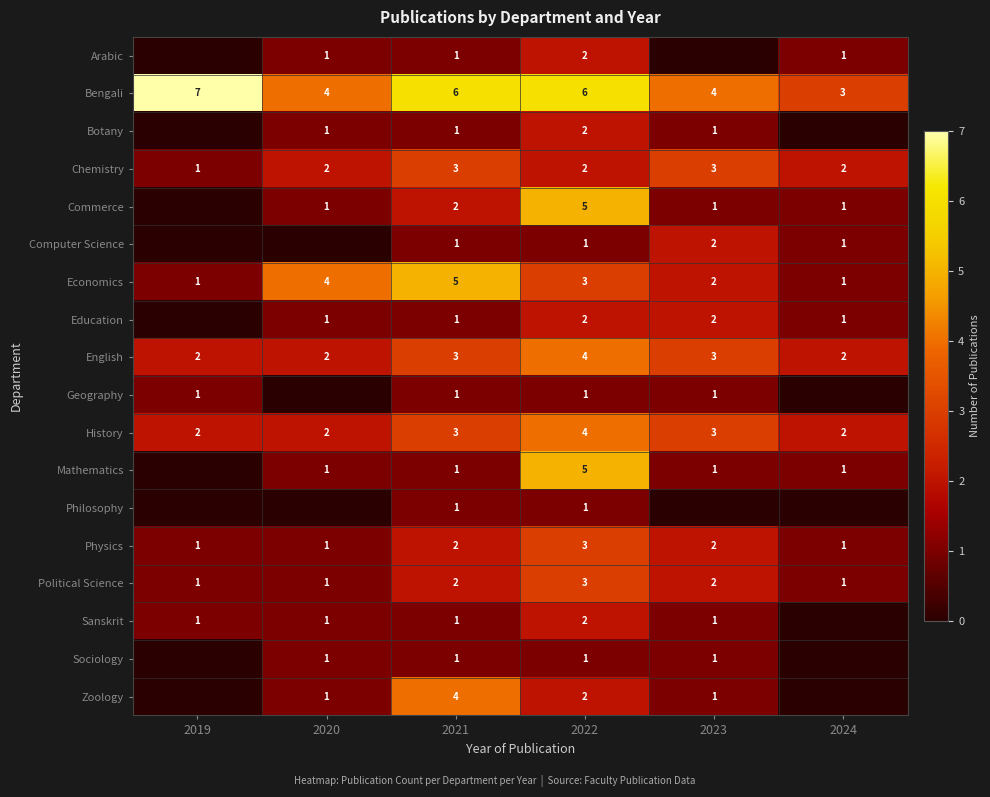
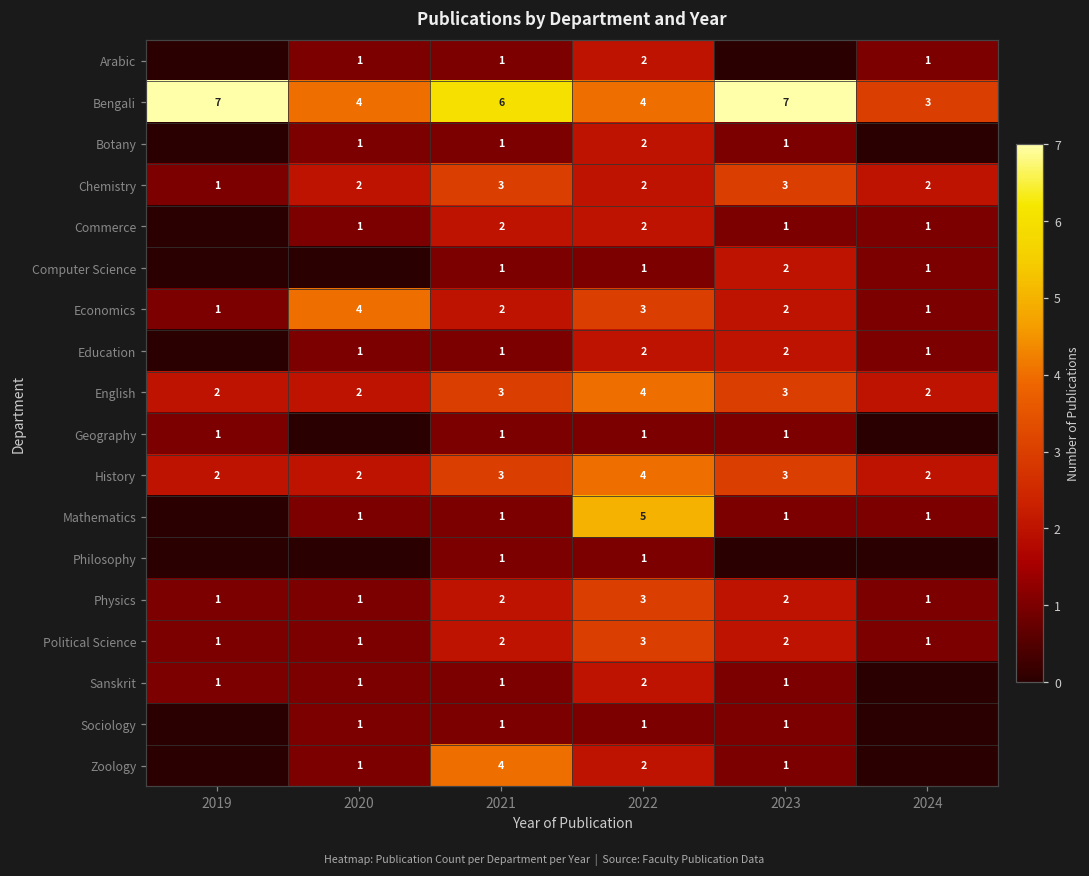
  {
    "Arabic": {
      "2020": 1,
      "2021": 1,
      "2022": 2,
      "2024": 1
    },
    "Bengali": {
      "2019": 7,
      "2020": 4,
      "2021": 6,
-     "2022": 6,
-     "2023": 4,
+     "2022": 4,
+     "2023": 7,
      "2024": 3
    },
    "Botany": {
      "2020": 1,
      "2021": 1,
      "2022": 2,
      "2023": 1
    },
    "Chemistry": {
      "2019": 1,
      "2020": 2,
      "2021": 3,
      "2022": 2,
      "2023": 3,
      "2024": 2
    },
    "Commerce": {
      "2020": 1,
      "2021": 2,
-     "2022": 5,
+     "2022": 2,
      "2023": 1,
      "2024": 1
    },
    "Computer Science": {
      "2021": 1,
      "2022": 1,
      "2023": 2,
      "2024": 1
    },
    "Economics": {
      "2019": 1,
      "2020": 4,
-     "2021": 5,
+     "2021": 2,
      "2022": 3,
      "2023": 2,
      "2024": 1
    },
    "Education": {
      "2020": 1,
      "2021": 1,
      "2022": 2,
      "2023": 2,
      "2024": 1
    },
    "English": {
      "2019": 2,
      "2020": 2,
      "2021": 3,
      "2022": 4,
      "2023": 3,
      "2024": 2
    },
    "Geography": {
      "2019": 1,
      "2021": 1,
      "2022": 1,
      "2023": 1
    },
    "History": {
      "2019": 2,
      "2020": 2,
      "2021": 3,
      "2022": 4,
      "2023": 3,
      "2024": 2
    },
    "Mathematics": {
      "2020": 1,
      "2021": 1,
      "2022": 5,
      "2023": 1,
      "2024": 1
    },
    "Philosophy": {
      "2021": 1,
      "2022": 1
    },
    "Physics": {
      "2019": 1,
      "2020": 1,
      "2021": 2,
      "2022": 3,
      "2023": 2,
      "2024": 1
    },
    "Political Science": {
      "2019": 1,
      "2020": 1,
      "2021": 2,
      "2022": 3,
      "2023": 2,
      "2024": 1
    },
    "Sanskrit": {
      "2019": 1,
      "2020": 1,
      "2021": 1,
      "2022": 2,
      "2023": 1
    },
    "Sociology": {
      "2020": 1,
      "2021": 1,
      "2022": 1,
      "2023": 1
    },
    "Zoology": {
      "2020": 1,
      "2021": 4,
      "2022": 2,
      "2023": 1
    }
  }
